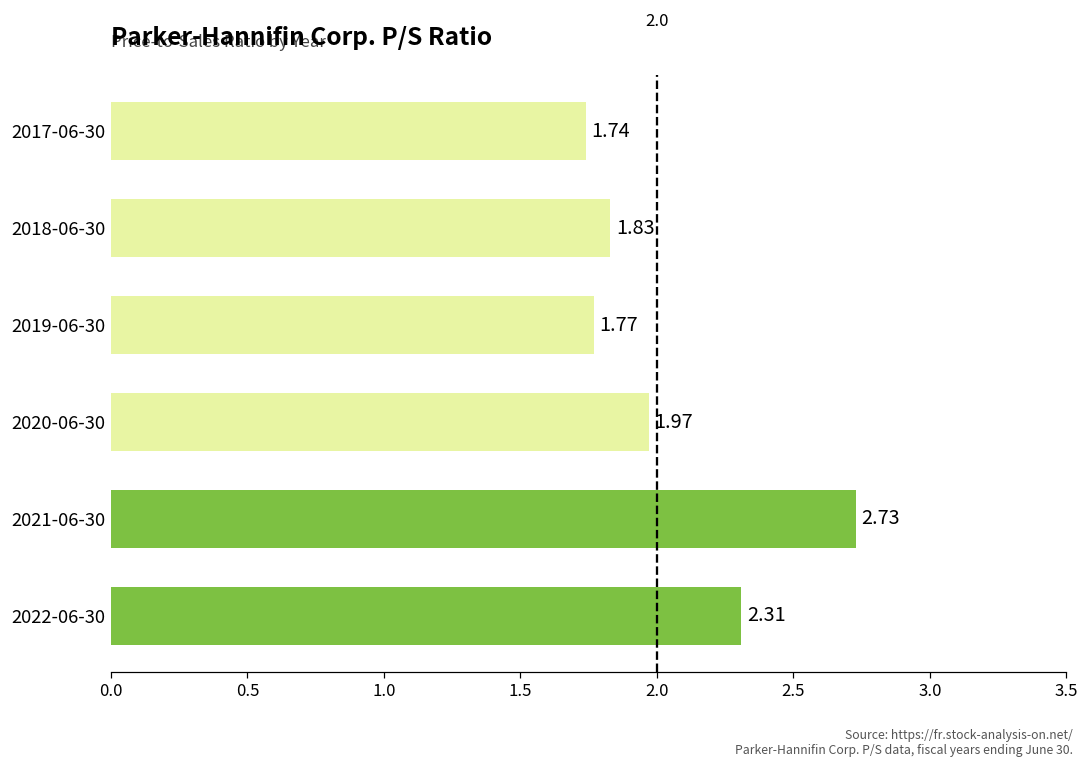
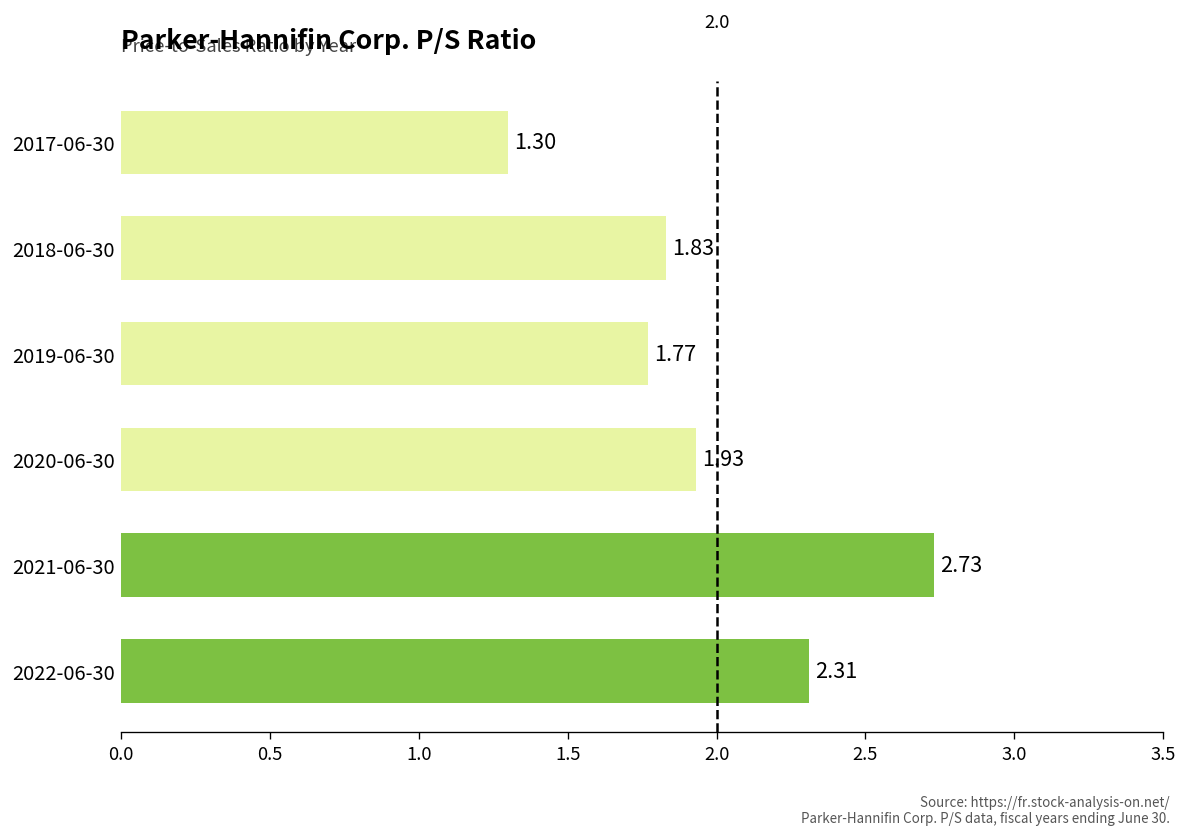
  {
-   "2017-06-30": 1.74,
+   "2017-06-30": 1.30,
    "2018-06-30": 1.83,
    "2019-06-30": 1.77,
-   "2020-06-30": 1.97,
+   "2020-06-30": 1.93,
    "2021-06-30": 2.73,
    "2022-06-30": 2.31
  }
